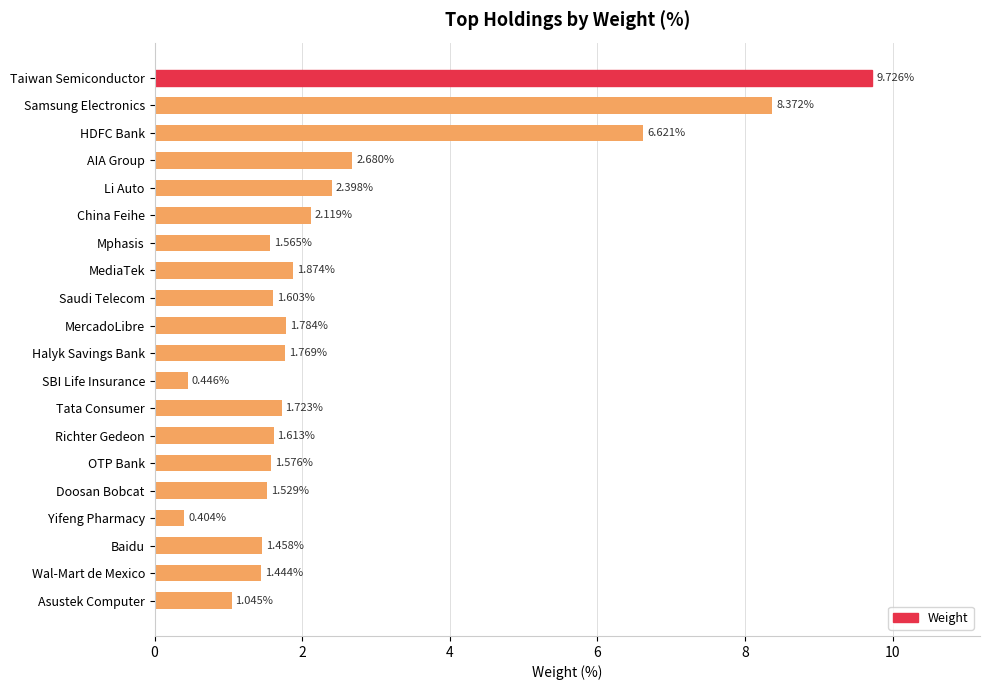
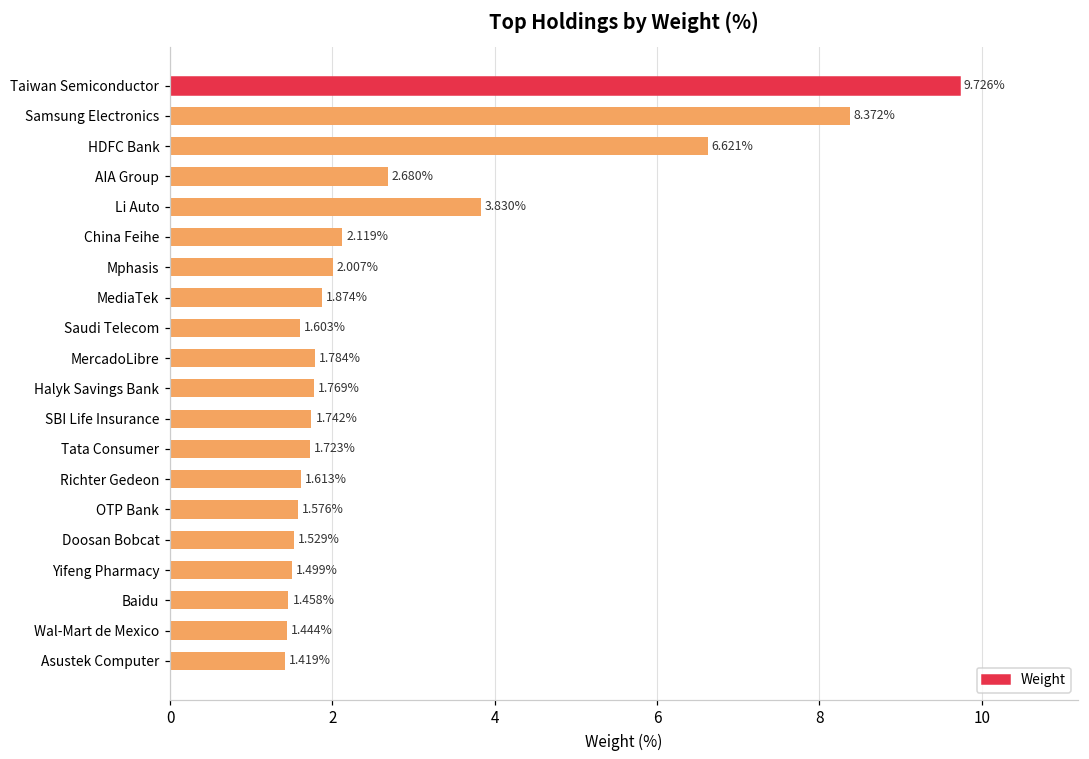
  {
    "Taiwan Semiconductor": "9.726%",
    "Samsung Electronics": "8.372%",
    "HDFC Bank": "6.621%",
    "AIA Group": "2.680%",
-   "Li Auto": "2.398%",
+   "Li Auto": "3.830%",
    "China Feihe": "2.119%",
-   "Mphasis": "1.565%",
+   "Mphasis": "2.007%",
    "MediaTek": "1.874%",
    "Saudi Telecom": "1.603%",
    "MercadoLibre": "1.784%",
    "Halyk Savings Bank": "1.769%",
-   "SBI Life Insurance": "0.446%",
+   "SBI Life Insurance": "1.742%",
    "Tata Consumer": "1.723%",
    "Richter Gedeon": "1.613%",
    "OTP Bank": "1.576%",
    "Doosan Bobcat": "1.529%",
-   "Yifeng Pharmacy": "0.404%",
+   "Yifeng Pharmacy": "1.499%",
    "Baidu": "1.458%",
    "Wal-Mart de Mexico": "1.444%",
-   "Asustek Computer": "1.045%"
+   "Asustek Computer": "1.419%"
  }
